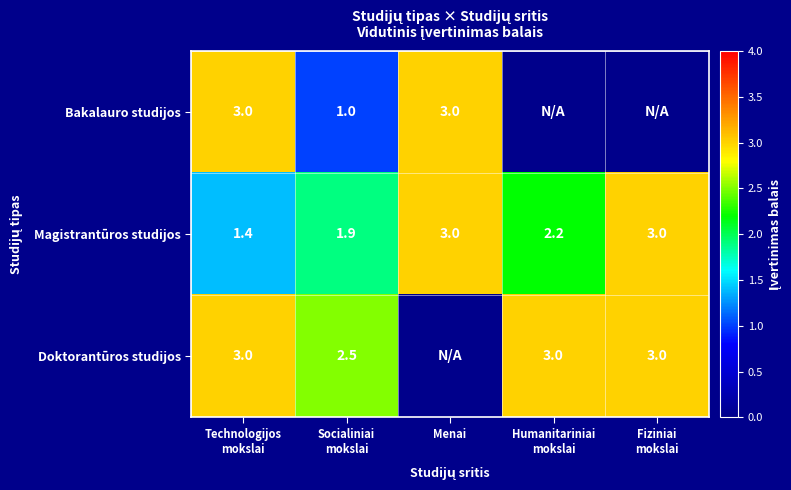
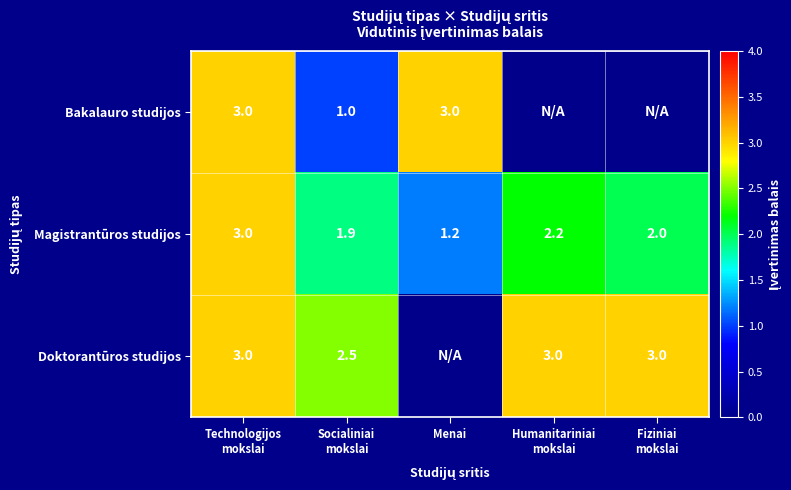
  {
    "Bakalauro studijos": {
      "Technologijos mokslai": 3.0,
      "Socialiniai mokslai": 1.0,
      "Menai": 3.0
    },
    "Magistrantūros studijos": {
-     "Technologijos mokslai": 1.4,
+     "Technologijos mokslai": 3.0,
      "Socialiniai mokslai": 1.9,
-     "Menai": 3.0,
+     "Menai": 1.2,
      "Humanitariniai mokslai": 2.2,
-     "Fiziniai mokslai": 3.0
+     "Fiziniai mokslai": 2.0
    },
    "Doktorantūros studijos": {
      "Technologijos mokslai": 3.0,
      "Socialiniai mokslai": 2.5,
      "Humanitariniai mokslai": 3.0,
      "Fiziniai mokslai": 3.0
    }
  }
